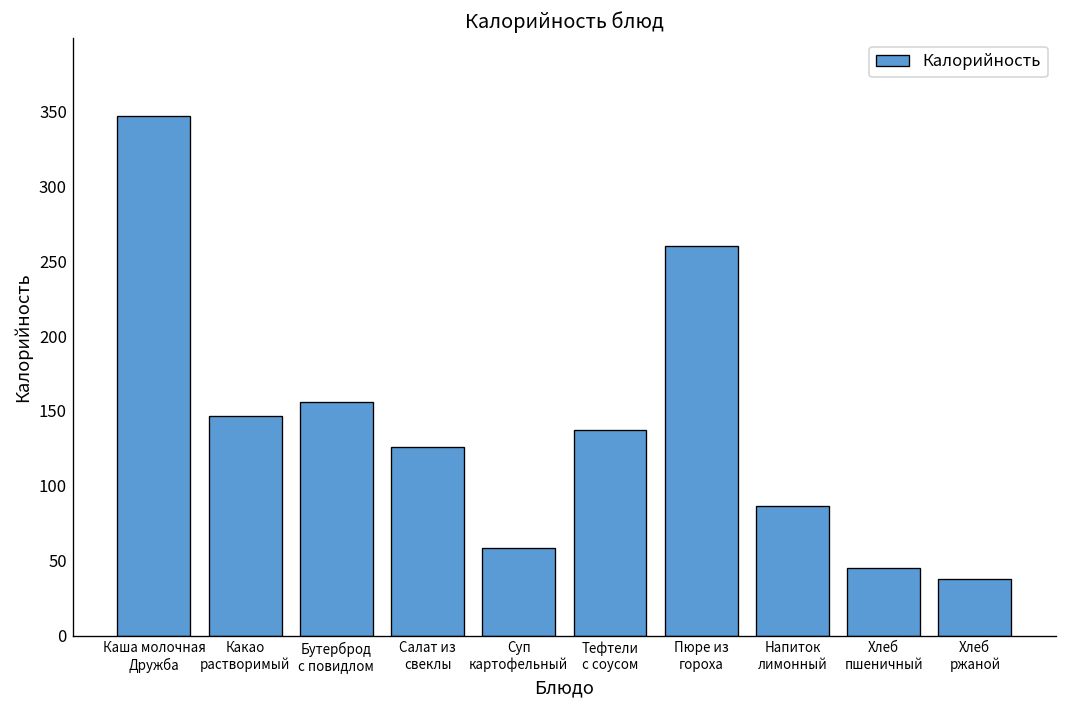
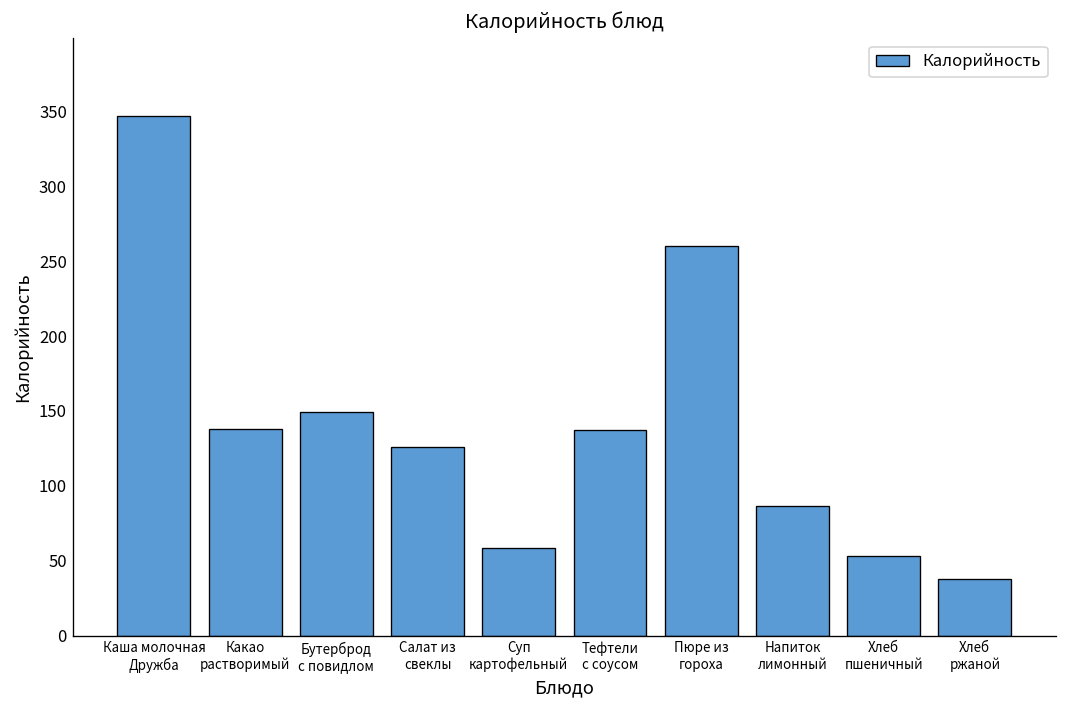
  {
    "Каша молочная Дружба": 347,
-   "Какао растворимый": 147,
-   "Бутерброд с повидлом": 156,
+   "Какао растворимый": 138,
+   "Бутерброд с повидлом": 150,
    "Салат из свеклы": 126,
    "Суп картофельный": 59,
    "Тефтели с соусом": 137,
    "Пюре из гороха": 260,
    "Напиток лимонный": 86,
-   "Хлеб пшеничный": 45,
+   "Хлеб пшеничный": 53,
    "Хлеб ржаной": 38
  }
